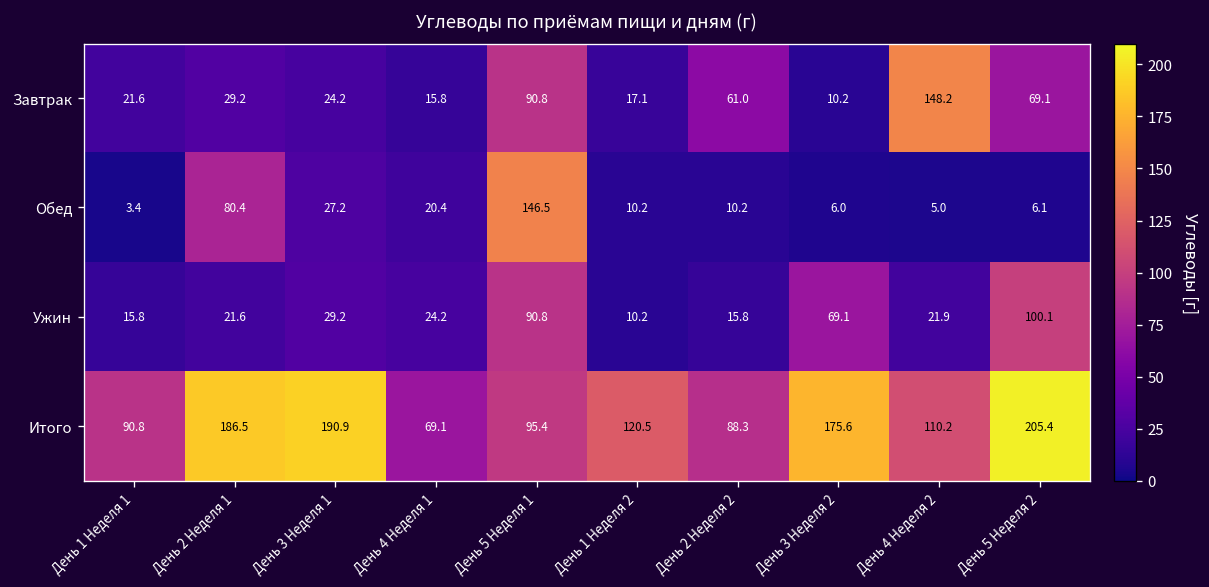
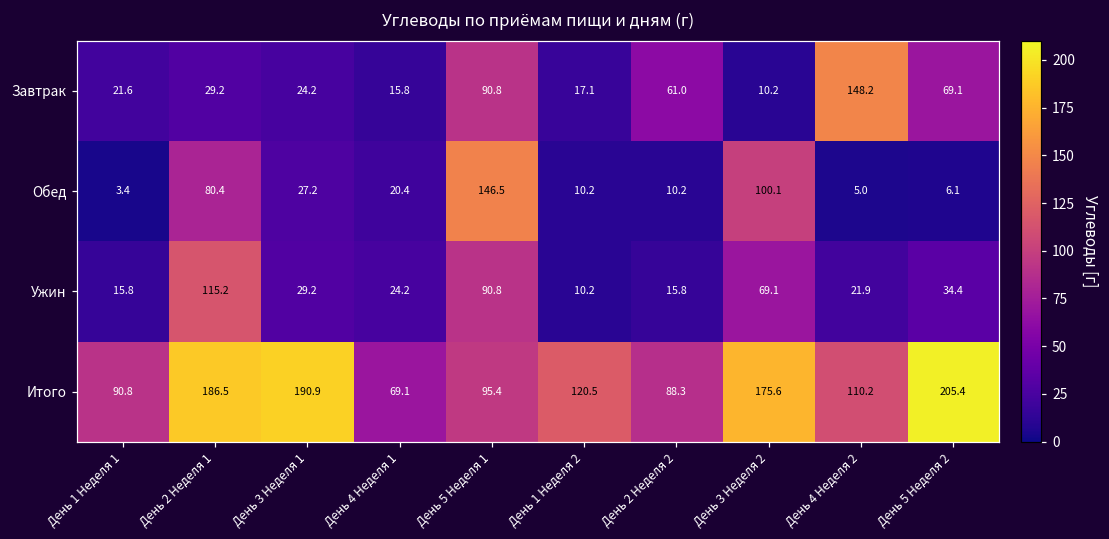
  {
    "Завтрак": {
      "День 1 Неделя 1": 21.6,
      "День 2 Неделя 1": 29.2,
      "День 3 Неделя 1": 24.2,
      "День 4 Неделя 1": 15.8,
      "День 5 Неделя 1": 90.8,
      "День 1 Неделя 2": 17.1,
      "День 2 Неделя 2": 61.0,
      "День 3 Неделя 2": 10.2,
      "День 4 Неделя 2": 148.2,
      "День 5 Неделя 2": 69.1
    },
    "Обед": {
      "День 1 Неделя 1": 3.4,
      "День 2 Неделя 1": 80.4,
      "День 3 Неделя 1": 27.2,
      "День 4 Неделя 1": 20.4,
      "День 5 Неделя 1": 146.5,
      "День 1 Неделя 2": 10.2,
      "День 2 Неделя 2": 10.2,
-     "День 3 Неделя 2": 6.0,
+     "День 3 Неделя 2": 100.1,
      "День 4 Неделя 2": 5.0,
      "День 5 Неделя 2": 6.1
    },
    "Ужин": {
      "День 1 Неделя 1": 15.8,
-     "День 2 Неделя 1": 21.6,
+     "День 2 Неделя 1": 115.2,
      "День 3 Неделя 1": 29.2,
      "День 4 Неделя 1": 24.2,
      "День 5 Неделя 1": 90.8,
      "День 1 Неделя 2": 10.2,
      "День 2 Неделя 2": 15.8,
      "День 3 Неделя 2": 69.1,
      "День 4 Неделя 2": 21.9,
-     "День 5 Неделя 2": 100.1
+     "День 5 Неделя 2": 34.4
    },
    "Итого": {
      "День 1 Неделя 1": 90.8,
      "День 2 Неделя 1": 186.5,
      "День 3 Неделя 1": 190.9,
      "День 4 Неделя 1": 69.1,
      "День 5 Неделя 1": 95.4,
      "День 1 Неделя 2": 120.5,
      "День 2 Неделя 2": 88.3,
      "День 3 Неделя 2": 175.6,
      "День 4 Неделя 2": 110.2,
      "День 5 Неделя 2": 205.4
    }
  }
